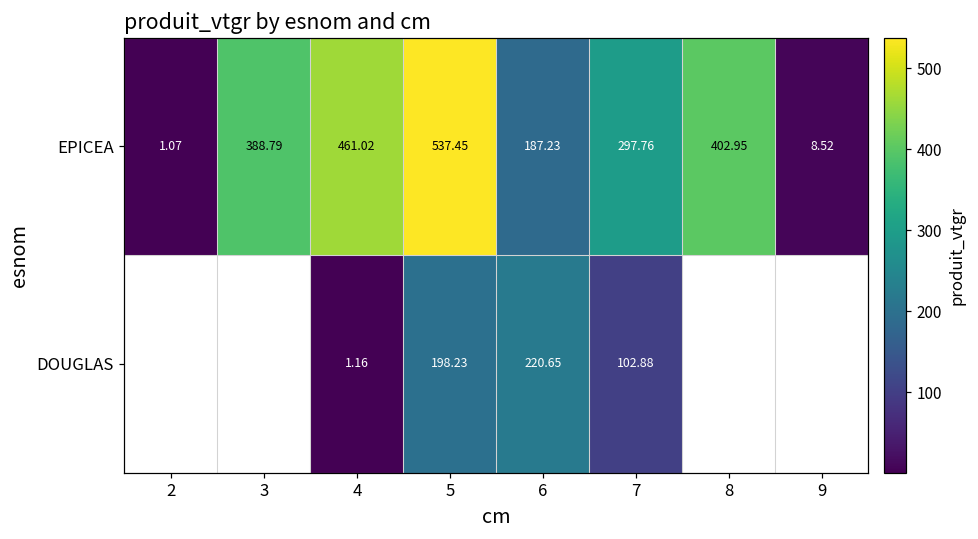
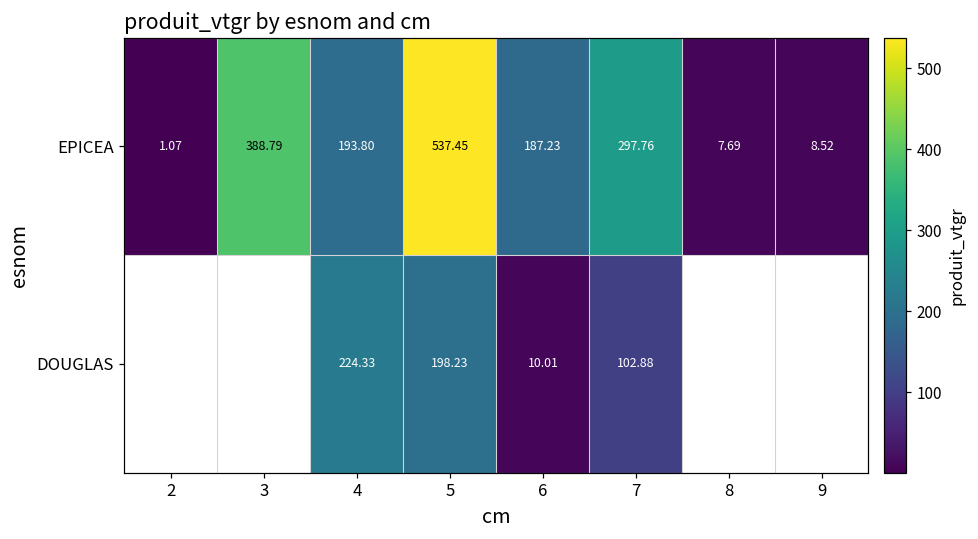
  {
    "EPICEA": {
      "2": 1.07,
      "3": 388.79,
-     "4": 461.02,
+     "4": 193.80,
      "5": 537.45,
      "6": 187.23,
      "7": 297.76,
-     "8": 402.95,
+     "8": 7.69,
      "9": 8.52
    },
    "DOUGLAS": {
-     "4": 1.16,
+     "4": 224.33,
      "5": 198.23,
-     "6": 220.65,
+     "6": 10.01,
      "7": 102.88
    }
  }
